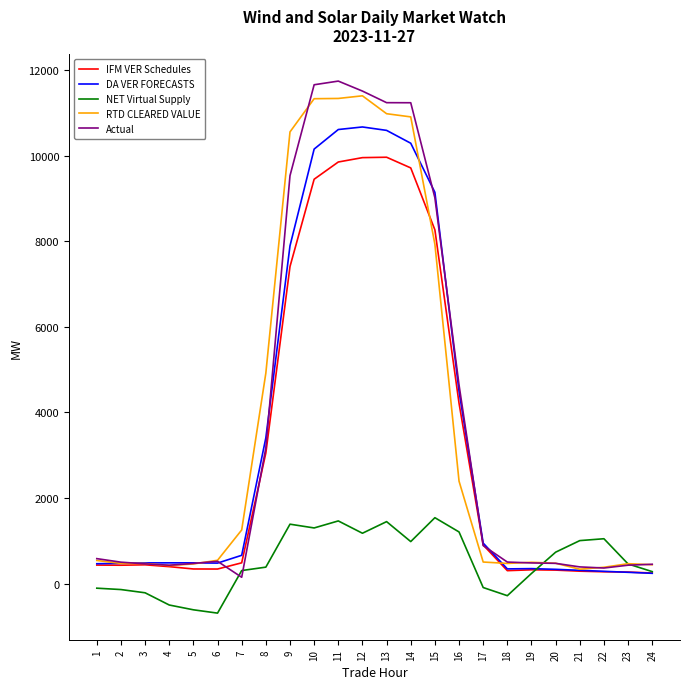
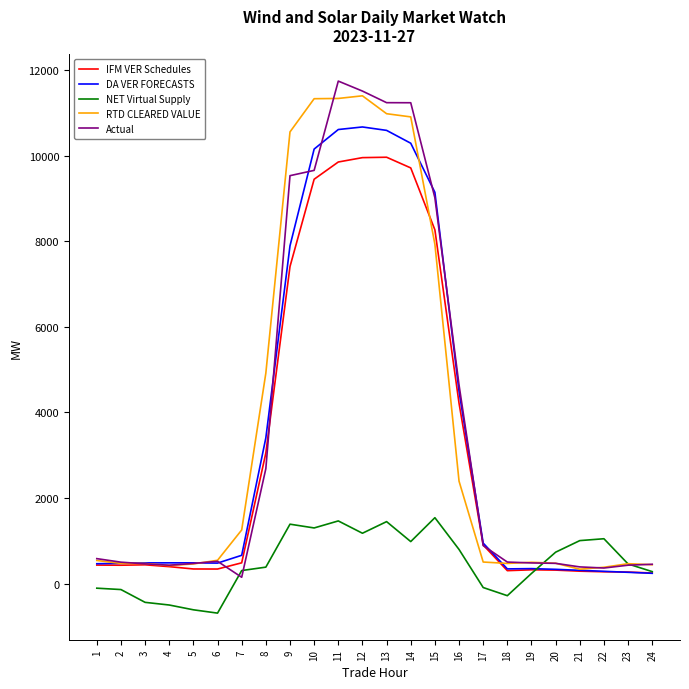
  {
    "IFM VER Schedules": {
      "5": 300,
      "6": 300,
      "7": 500,
      "8": 3100,
      "9": 7400,
      "10": 9500,
      "11": 9900,
      "12": 10000,
      "13": 10000,
      "14": 9700,
      "15": 8300,
      "16": 4200
    },
    "DA VER FORECASTS": {
      "7": 700,
      "8": 3400,
      "9": 7900,
      "10": 10200,
      "11": 10600,
      "12": 10700,
      "13": 10600,
      "14": 10300,
      "15": 9100,
      "16": 4500
    },
    "NET Virtual Supply": {
      "1": -100,
      "2": -100,
-     "3": -200,
+     "3": -400,
      "4": -500,
      "5": -600,
      "6": -700,
      "7": 300,
      "8": 400,
      "9": 1400,
      "10": 1300,
      "11": 1500,
      "12": 1200,
      "13": 1400,
      "14": 1000,
      "15": 1500,
-     "16": 1200,
+     "16": 800,
      "17": -100,
      "18": -300,
      "19": 200,
      "20": 700,
      "21": 1000,
      "22": 1000
    },
    "RTD CLEARED VALUE": {
      "7": 1300,
      "8": 4900,
      "9": 10600,
      "10": 11300,
      "11": 11300,
      "12": 11400,
      "13": 11000,
      "14": 10900,
      "15": 7900,
      "16": 2400,
      "17": 500
    },
    "Actual": {
      "7": 100,
-     "8": 3200,
+     "8": 2700,
      "9": 9500,
-     "10": 11700,
+     "10": 9700,
      "11": 11700,
      "12": 11500,
      "13": 11200,
      "14": 11200,
      "15": 9000,
      "16": 4600
    }
  }
